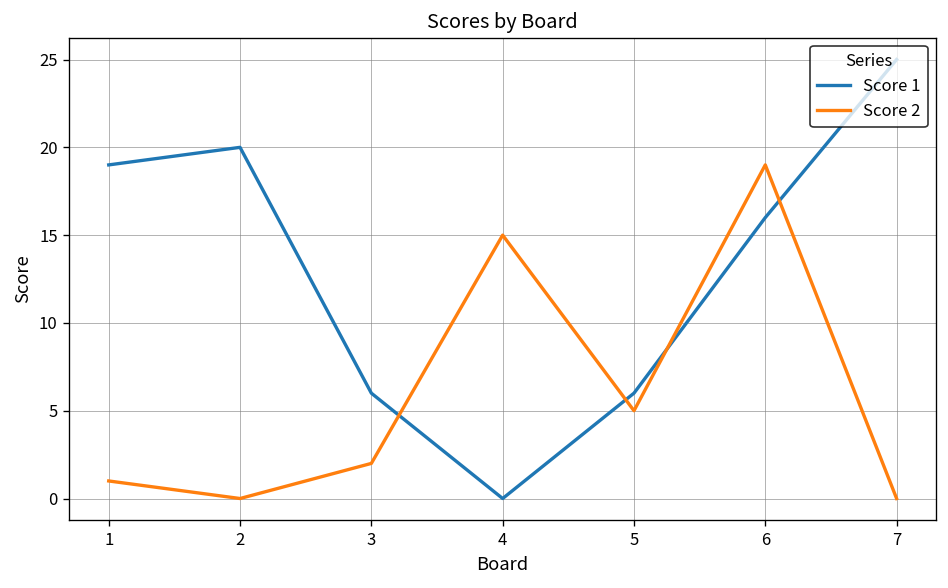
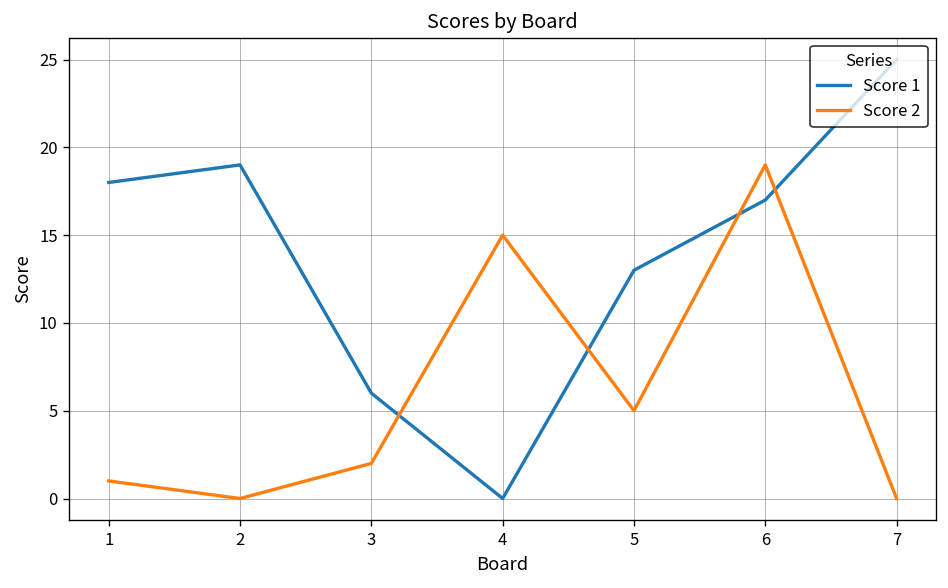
  {
    "Score 1": {
-     "1": 19,
-     "2": 20,
+     "1": 18,
+     "2": 19,
      "3": 6,
      "4": 0,
-     "5": 6,
-     "6": 16
+     "5": 13,
+     "6": 17
    },
    "Score 2": {
      "1": 1,
      "2": 0,
      "3": 2,
      "4": 15,
      "5": 5,
      "6": 19,
      "7": 0
    }
  }
